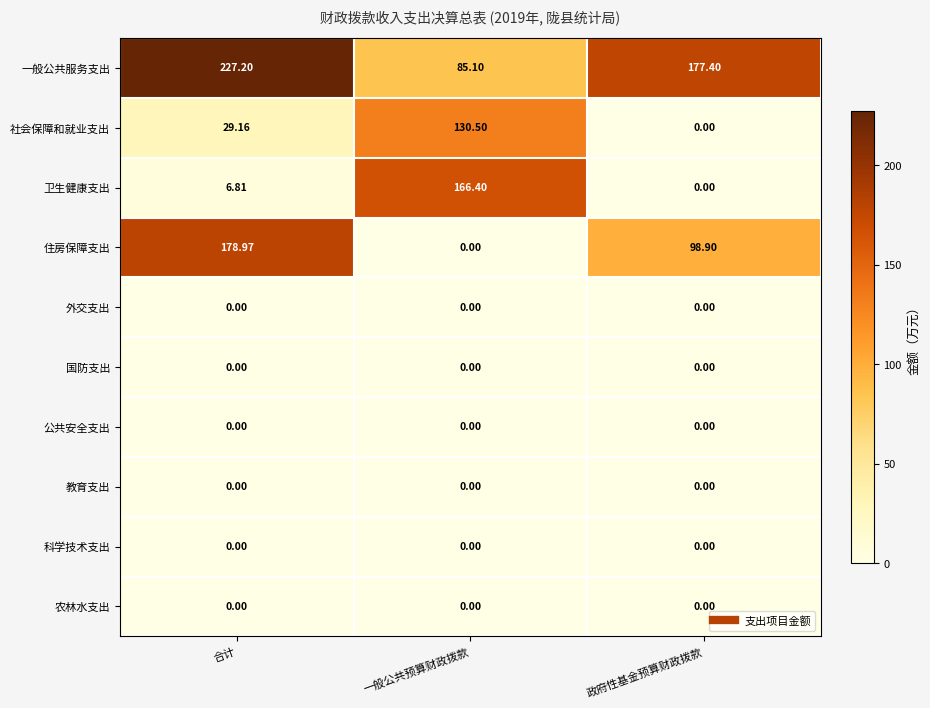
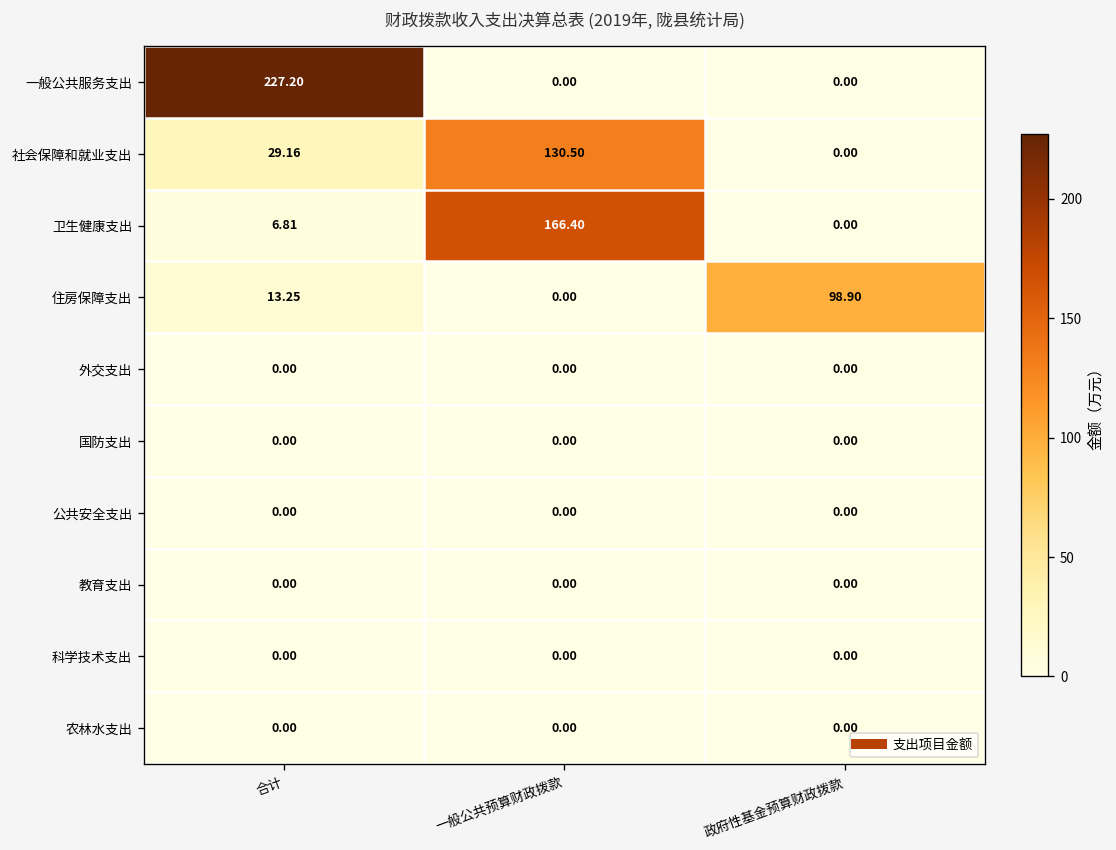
  {
    "一般公共服务支出": {
      "合计": 227.20,
-     "一般公共预算财政拨款": 85.10,
-     "政府性基金预算财政拨款": 177.40
+     "一般公共预算财政拨款": 0.00,
+     "政府性基金预算财政拨款": 0.00
    },
    "社会保障和就业支出": {
      "合计": 29.16,
      "一般公共预算财政拨款": 130.50,
      "政府性基金预算财政拨款": 0.00
    },
    "卫生健康支出": {
      "合计": 6.81,
      "一般公共预算财政拨款": 166.40,
      "政府性基金预算财政拨款": 0.00
    },
    "住房保障支出": {
-     "合计": 178.97,
+     "合计": 13.25,
      "一般公共预算财政拨款": 0.00,
      "政府性基金预算财政拨款": 98.90
    },
    "外交支出": {
      "合计": 0.00,
      "一般公共预算财政拨款": 0.00,
      "政府性基金预算财政拨款": 0.00
    },
    "国防支出": {
      "合计": 0.00,
      "一般公共预算财政拨款": 0.00,
      "政府性基金预算财政拨款": 0.00
    },
    "公共安全支出": {
      "合计": 0.00,
      "一般公共预算财政拨款": 0.00,
      "政府性基金预算财政拨款": 0.00
    },
    "教育支出": {
      "合计": 0.00,
      "一般公共预算财政拨款": 0.00,
      "政府性基金预算财政拨款": 0.00
    },
    "科学技术支出": {
      "合计": 0.00,
      "一般公共预算财政拨款": 0.00,
      "政府性基金预算财政拨款": 0.00
    },
    "农林水支出": {
      "合计": 0.00,
      "一般公共预算财政拨款": 0.00
    }
  }
